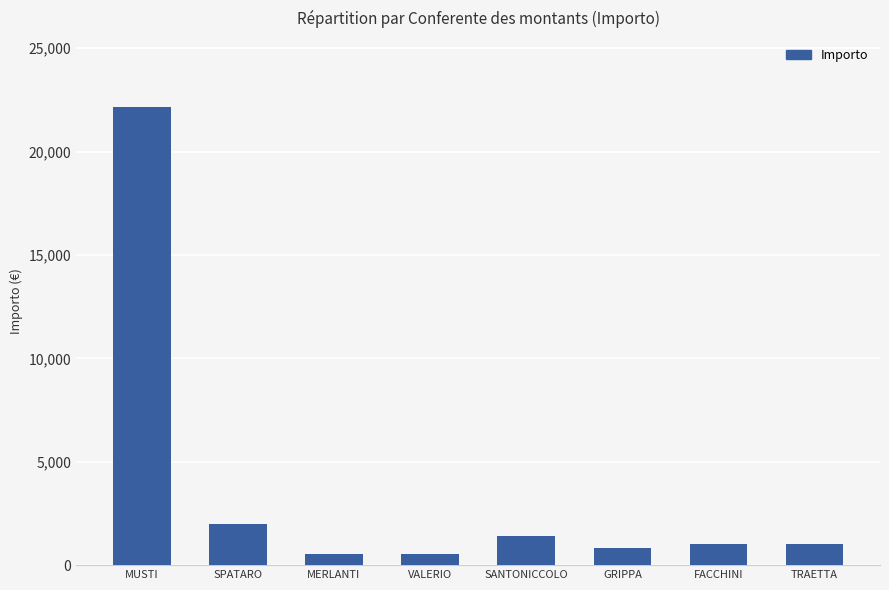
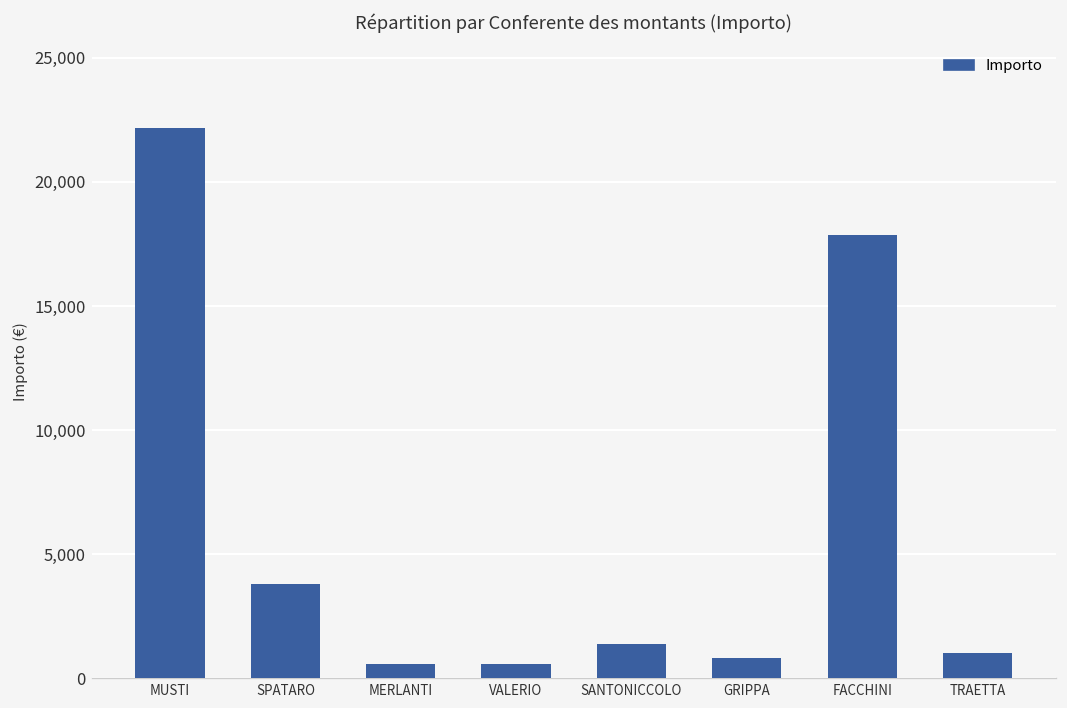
  {
    "MUSTI": "22,200",
-   "SPATARO": "2,000",
+   "SPATARO": "3,800",
    "MERLANTI": "600",
    "VALERIO": "600",
    "SANTONICCOLO": "1,400",
    "GRIPPA": "800",
-   "FACCHINI": "1,000",
+   "FACCHINI": "17,900",
    "TRAETTA": "1,000"
  }
